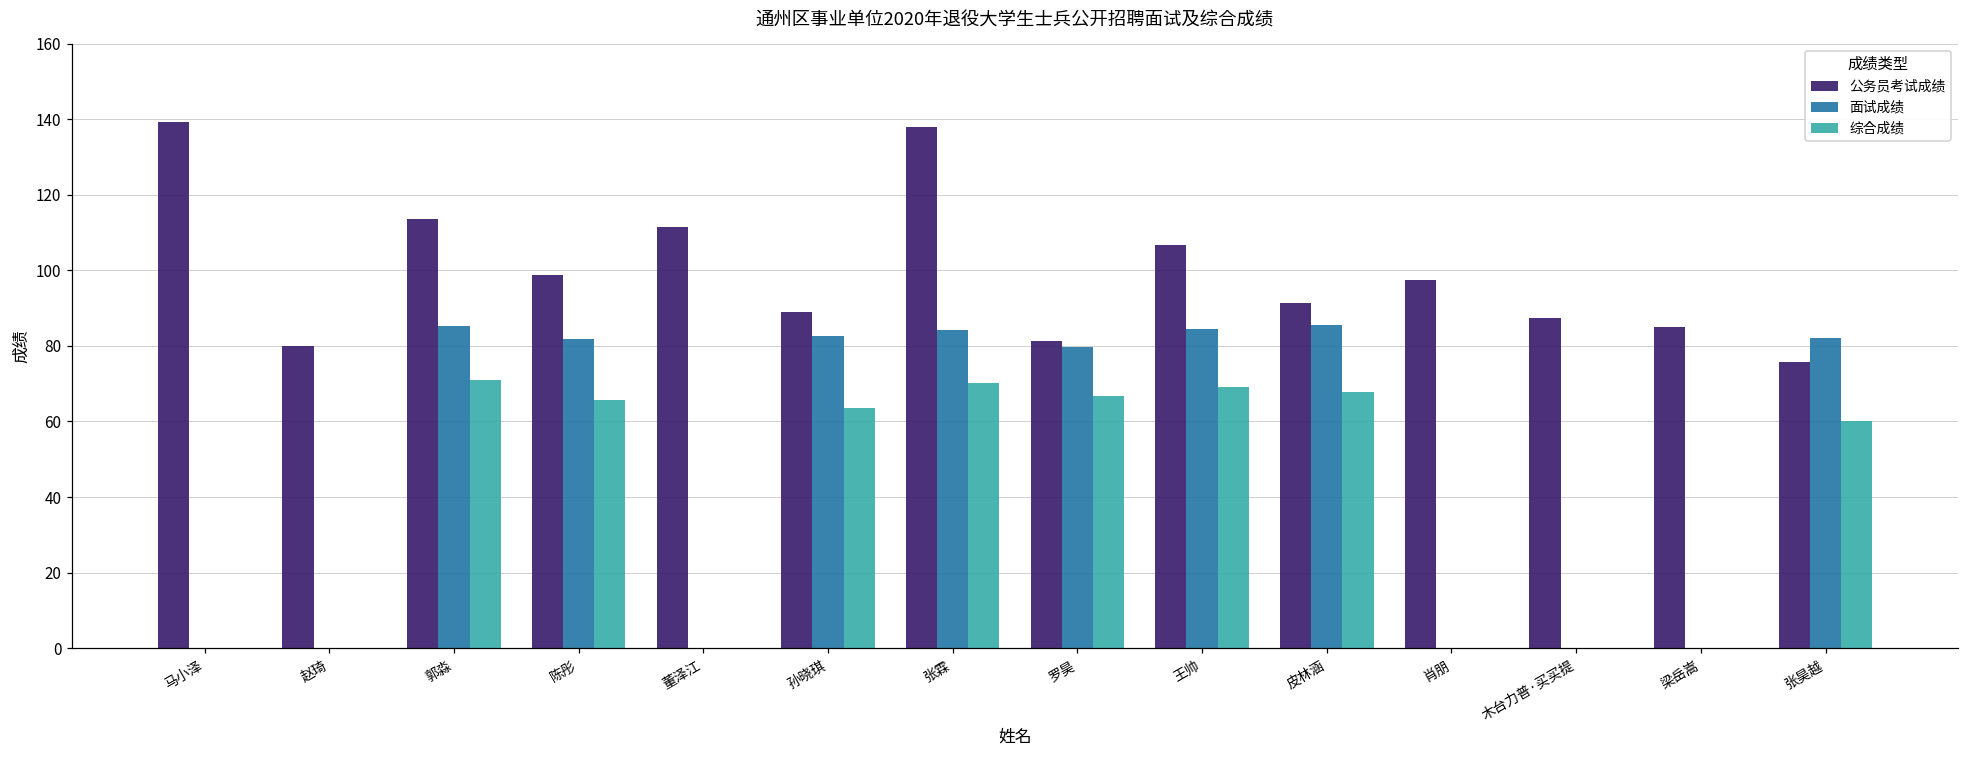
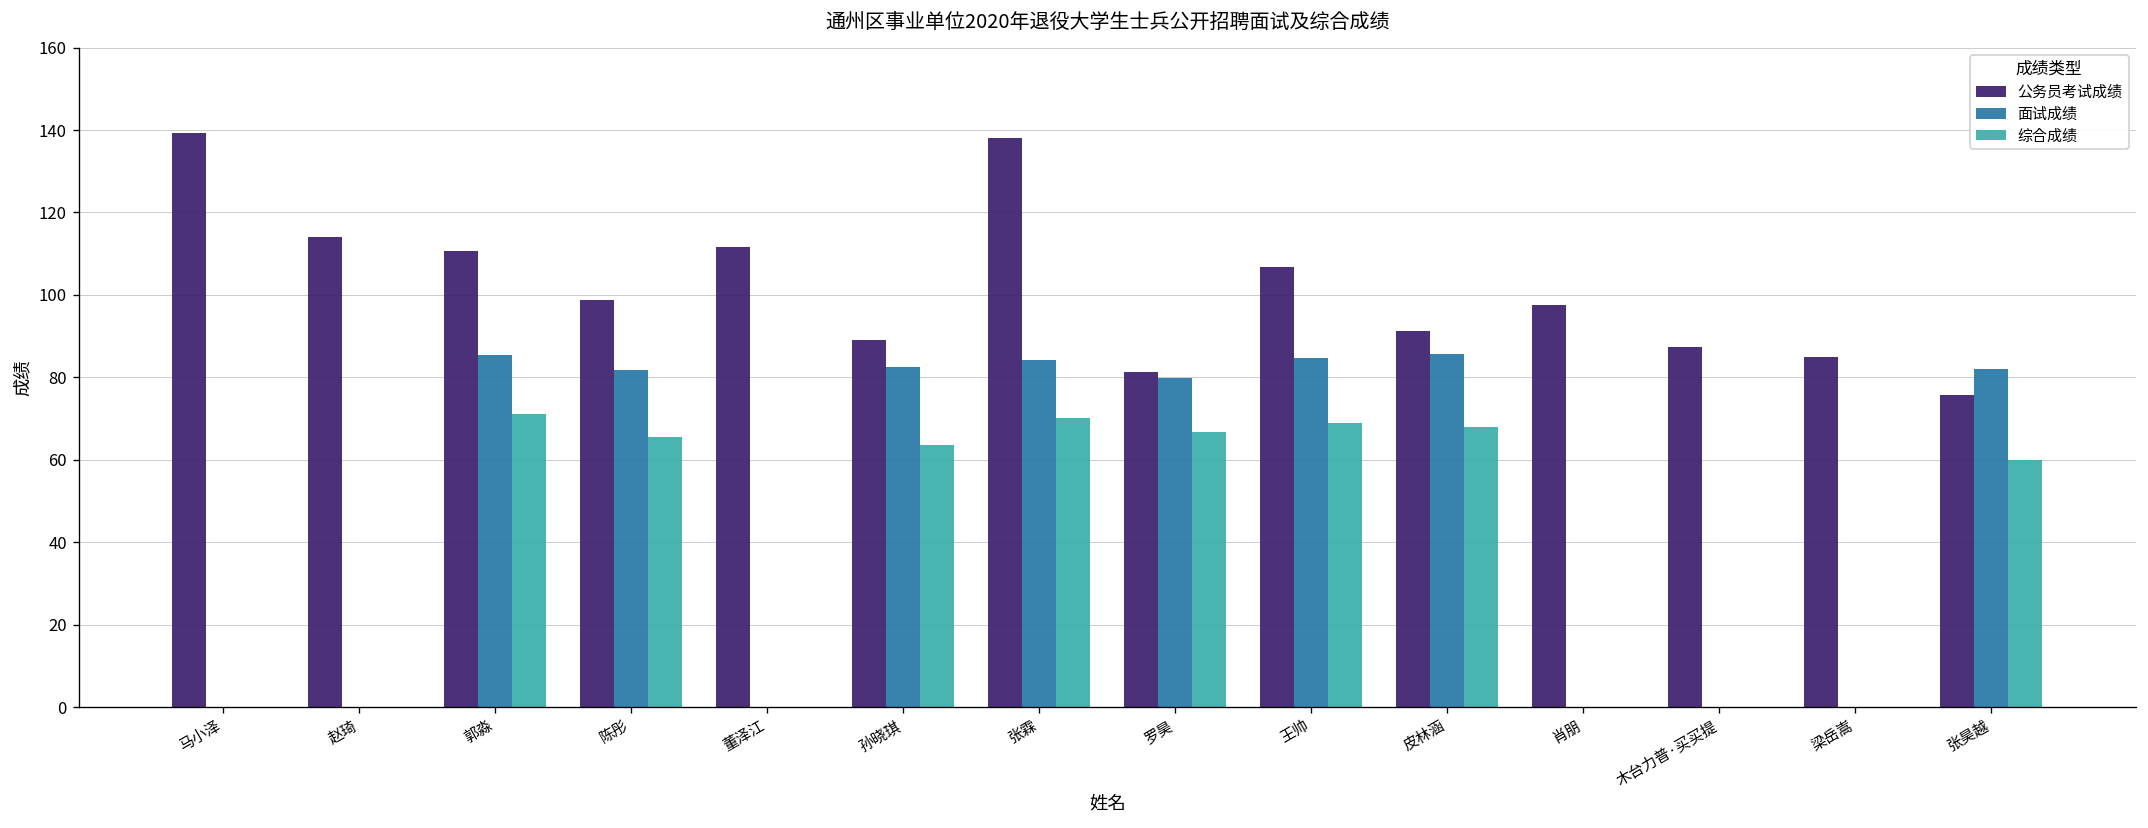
  {
    "公务员考试成绩": {
      "马小泽": 139,
-     "赵琦": 80,
-     "郭淼": 114,
+     "赵琦": 114,
+     "郭淼": 111,
      "陈彤": 99,
      "董泽江": 112,
      "孙晓琪": 89,
      "张霖": 138,
      "罗昊": 81,
      "王帅": 107,
      "皮林涵": 91,
      "肖朋": 97,
      "木台力普·买买提": 87,
      "梁岳嵩": 85,
      "张昊越": 76
    }
  }
